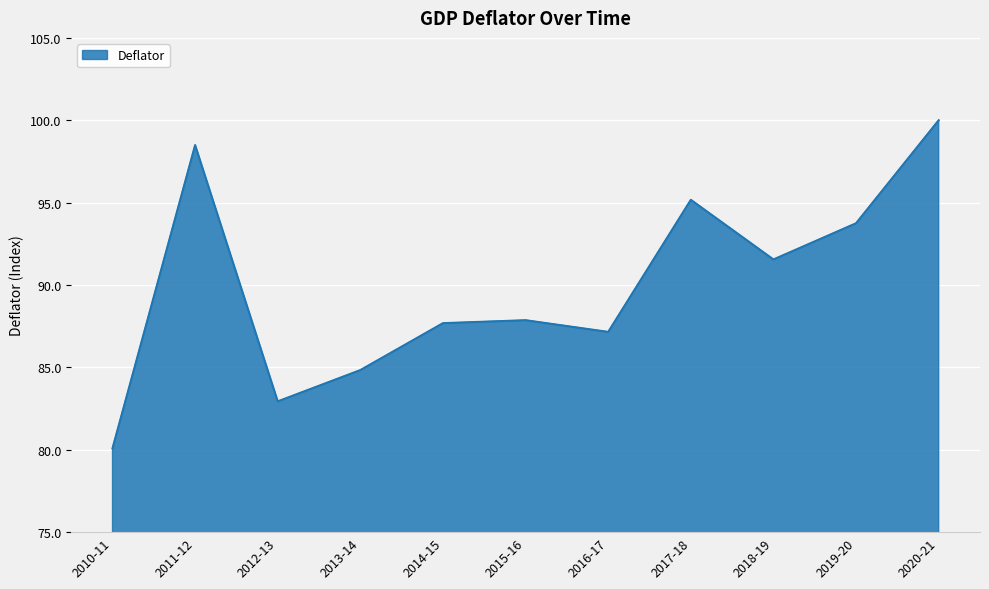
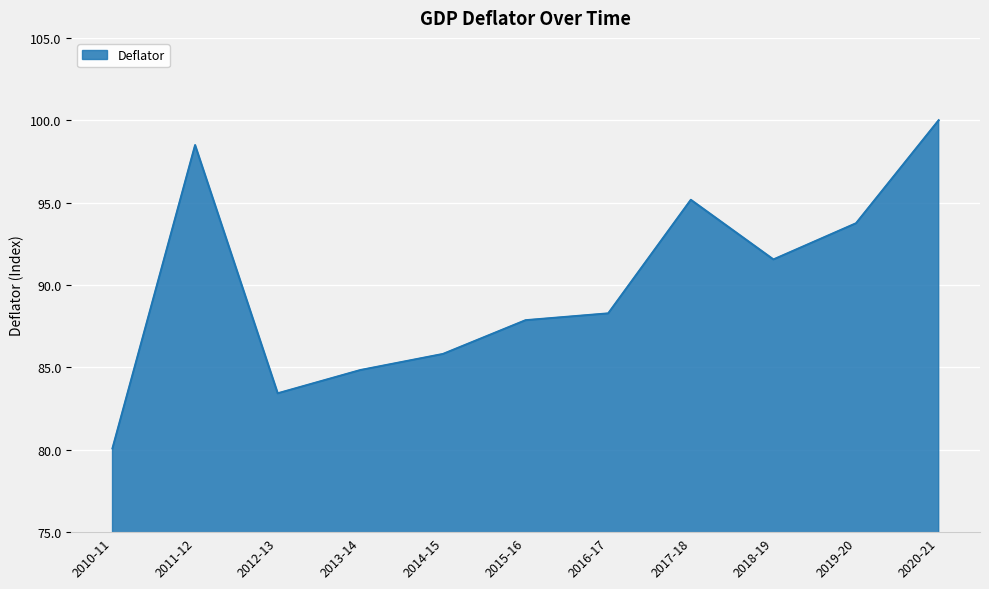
  {
    "2010-11": 80.1,
    "2011-12": 98.5,
-   "2012-13": 82.9,
+   "2012-13": 83.4,
    "2013-14": 84.8,
-   "2014-15": 87.7,
+   "2014-15": 85.8,
    "2015-16": 87.9,
-   "2016-17": 87.2,
+   "2016-17": 88.3,
    "2017-18": 95.2,
    "2018-19": 91.6,
    "2019-20": 93.7,
    "2020-21": 100.0
  }
